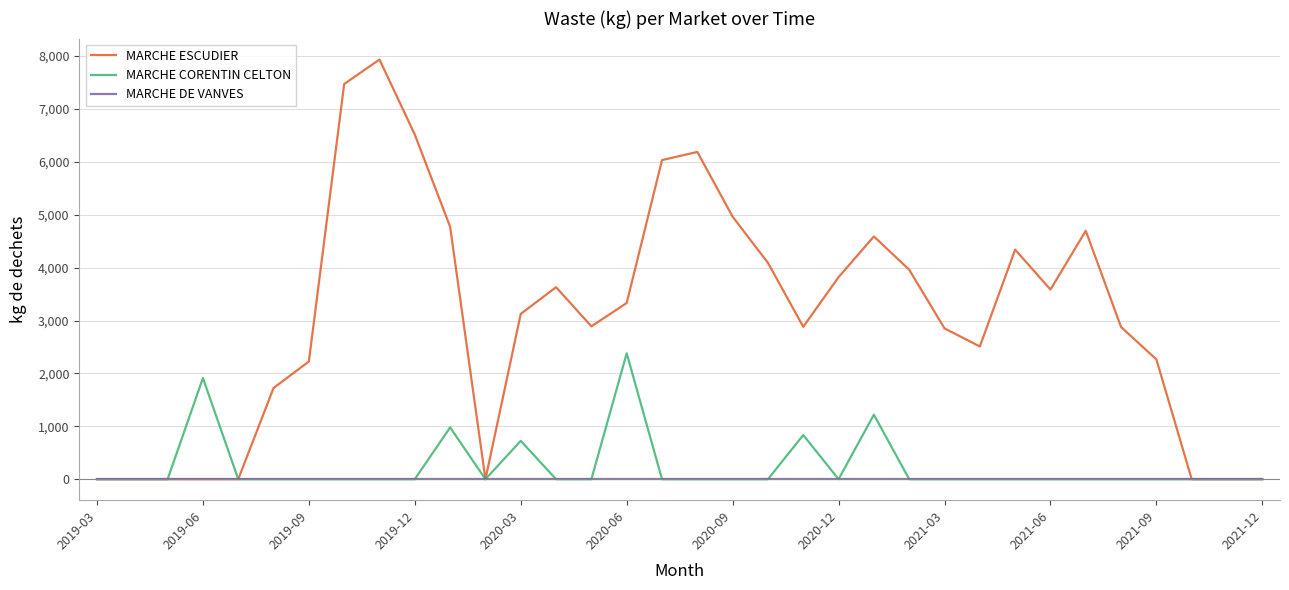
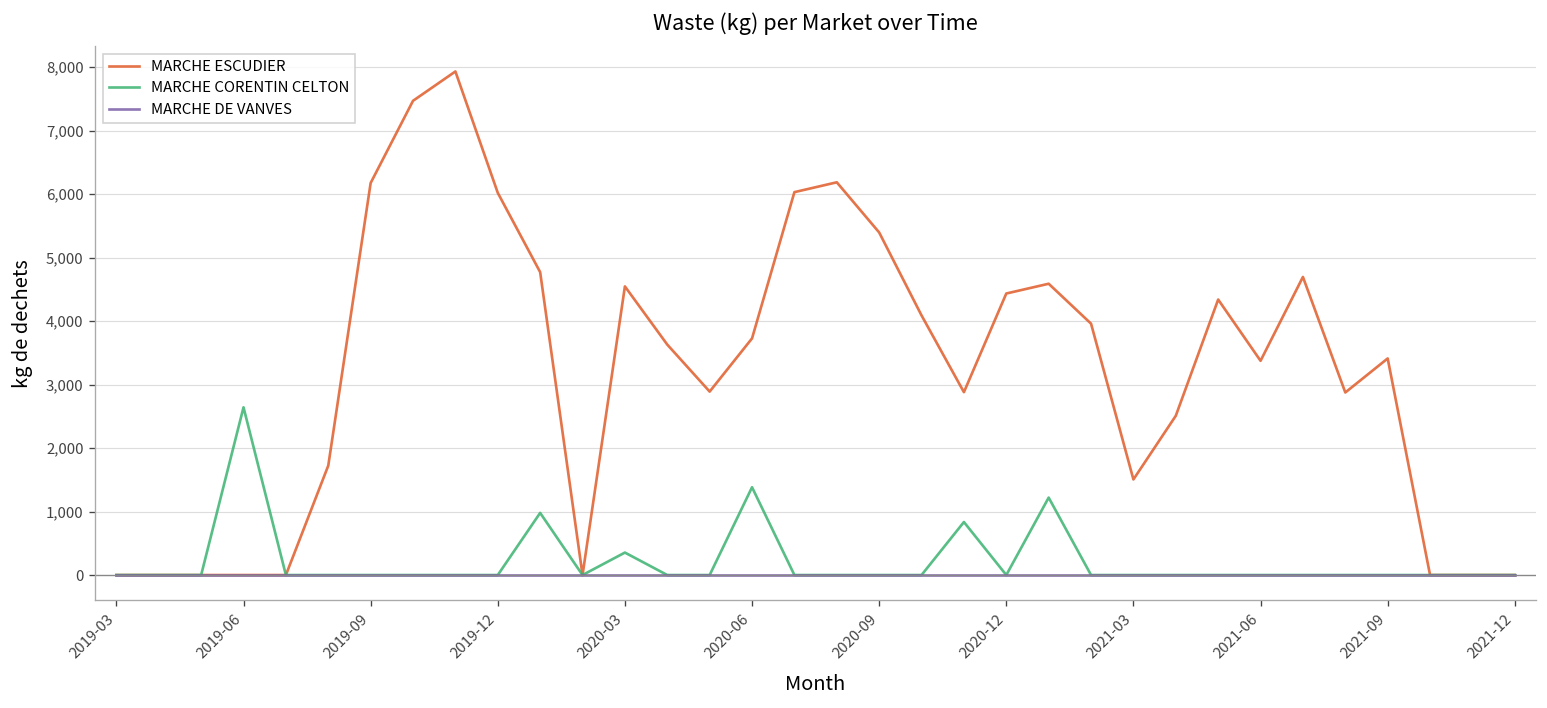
  {
    "MARCHE ESCUDIER": {
-     "2019-09": "2,200",
-     "2019-12": "6,500",
-     "2020-03": "3,100",
-     "2020-06": "3,300",
-     "2020-09": "5,000",
-     "2020-12": "3,800",
-     "2021-03": "2,900",
-     "2021-06": "3,600",
-     "2021-09": "2,300"
+     "2019-09": "6,200",
+     "2019-12": "6,000",
+     "2020-03": "4,500",
+     "2020-06": "3,700",
+     "2020-09": "5,400",
+     "2020-12": "4,400",
+     "2021-03": "1,500",
+     "2021-06": "3,400",
+     "2021-09": "3,400"
    },
    "MARCHE CORENTIN CELTON": {
-     "2019-06": "1,900",
-     "2020-03": "700",
-     "2020-06": "2,400"
+     "2019-06": "2,600",
+     "2020-03": "400",
+     "2020-06": "1,400"
    },
    "MARCHE DE VANVES": {
      "2020-03": "0",
      "2020-06": "0"
    }
  }
